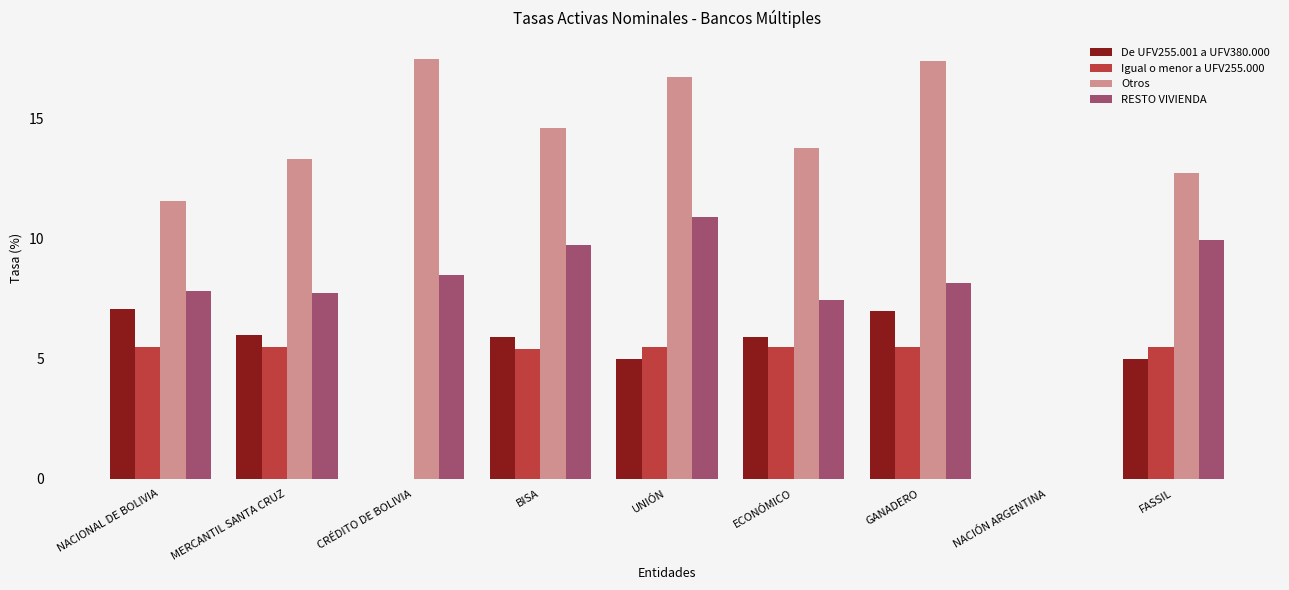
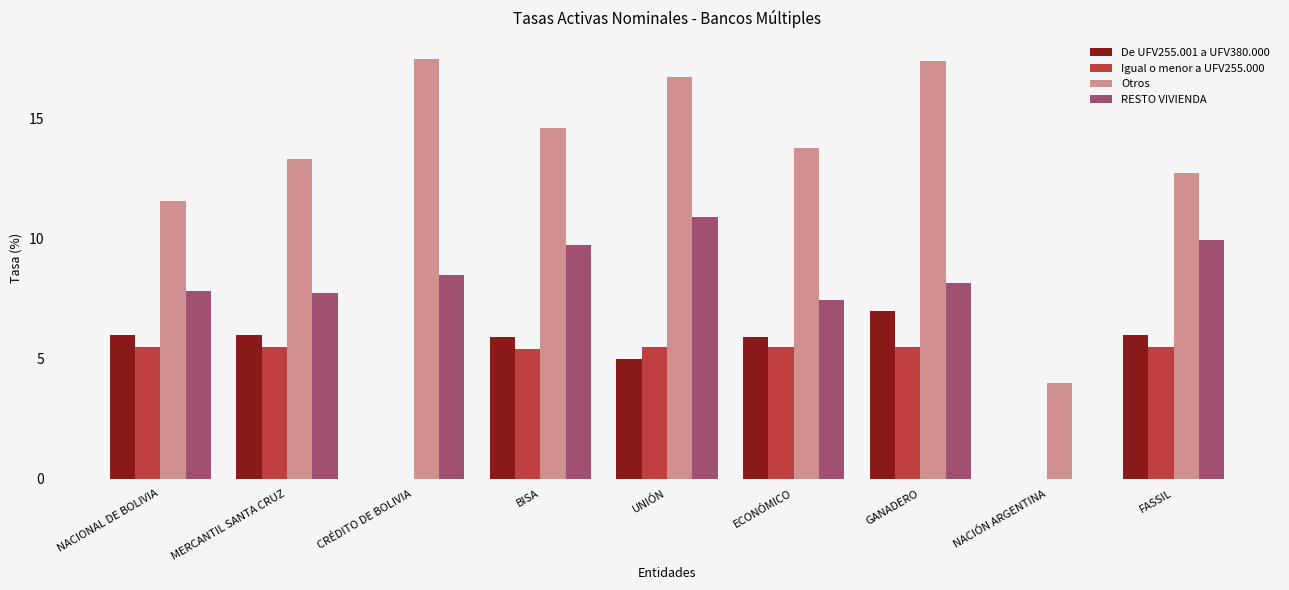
  {
    "De UFV255.001 a UFV380.000": {
-     "NACIONAL DE BOLIVIA": 7.1,
+     "NACIONAL DE BOLIVIA": 6.0,
      "MERCANTIL SANTA CRUZ": 6.0,
      "CRÉDITO DE BOLIVIA": 0.0,
      "BISA": 5.9,
      "UNIÓN": 5.0,
      "ECONÓMICO": 5.9,
      "GANADERO": 7.0,
      "NACIÓN ARGENTINA": 0.0,
-     "FASSIL": 5
+     "FASSIL": 6
    },
    "Otros": {
      "NACIONAL DE BOLIVIA": 11.6,
      "MERCANTIL SANTA CRUZ": 13.3,
      "CRÉDITO DE BOLIVIA": 17.5,
      "BISA": 14.6,
      "UNIÓN": 16.7,
      "ECONÓMICO": 13.8,
      "GANADERO": 17.4,
-     "NACIÓN ARGENTINA": 0,
+     "NACIÓN ARGENTINA": 4,
      "FASSIL": 12.7
    }
  }
